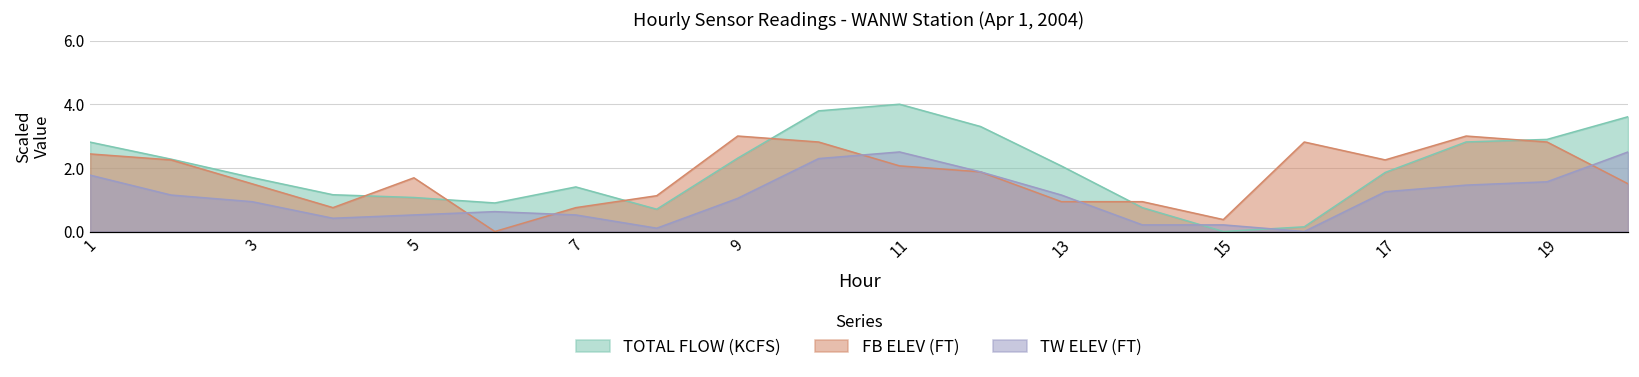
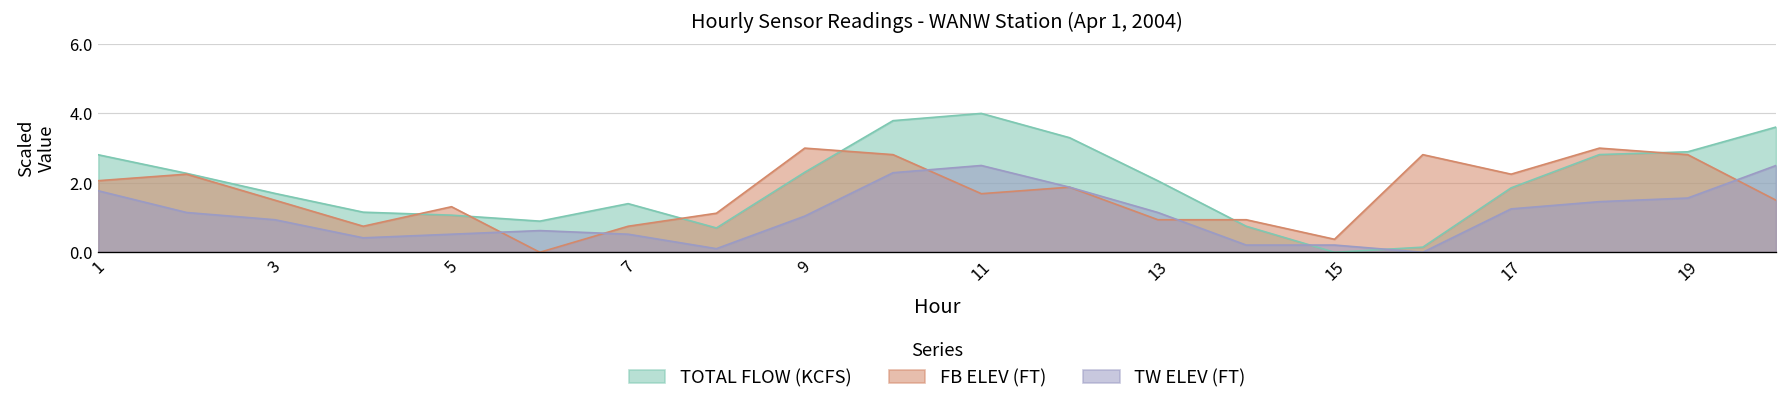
  {
    "FB ELEV (FT)": {
-     "1": 2.4,
+     "1": 2.1,
      "3": 1.5,
-     "5": 1.7,
+     "5": 1.3,
      "7": 0.8,
      "9": 3.0,
-     "11": 2.1,
+     "11": 1.7,
      "13": 0.9,
      "15": 0.4,
      "17": 2.3
    }
  }
